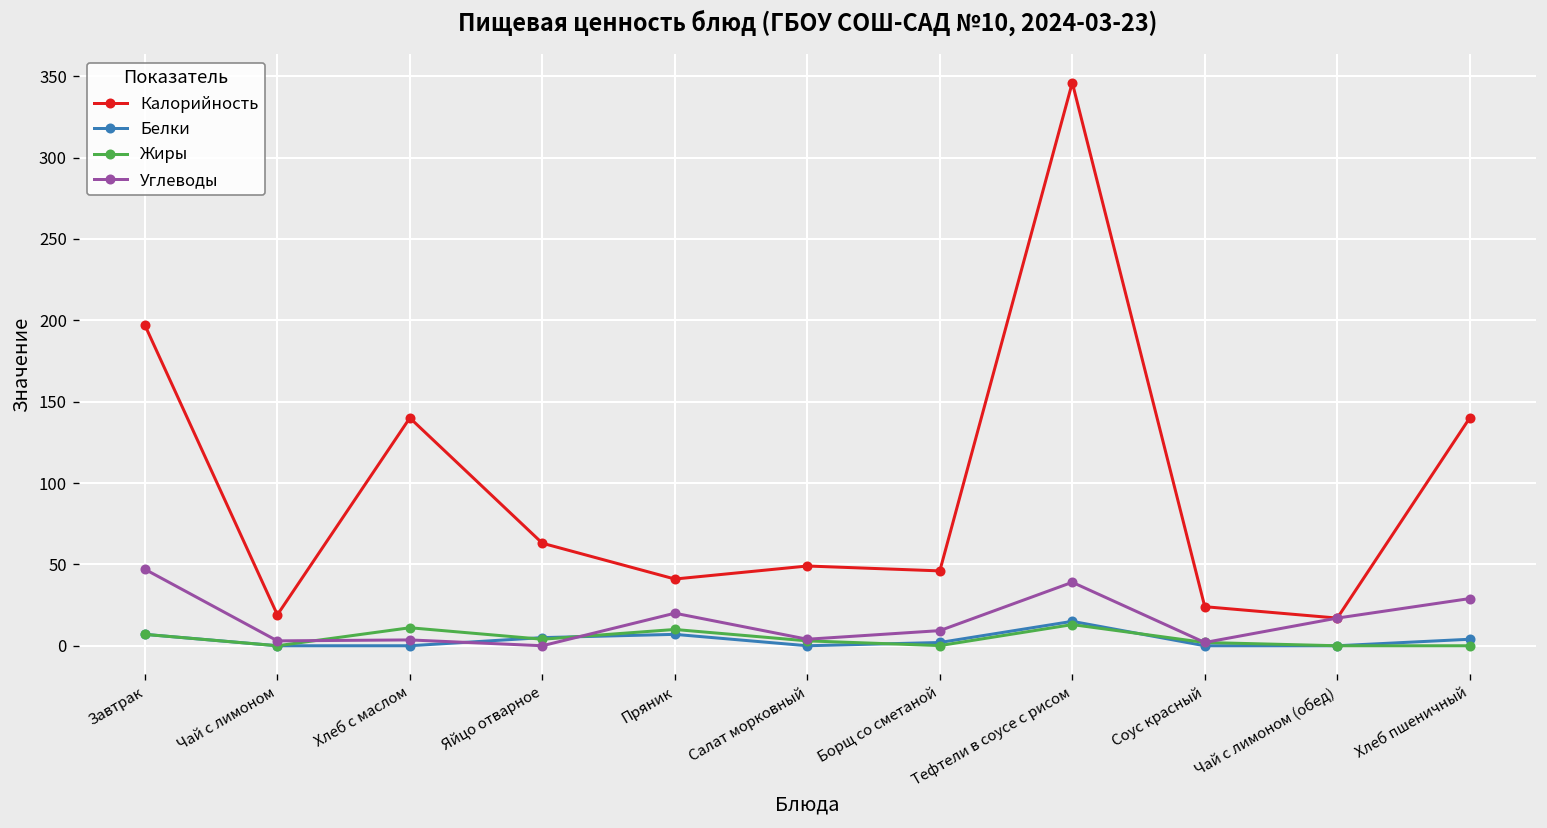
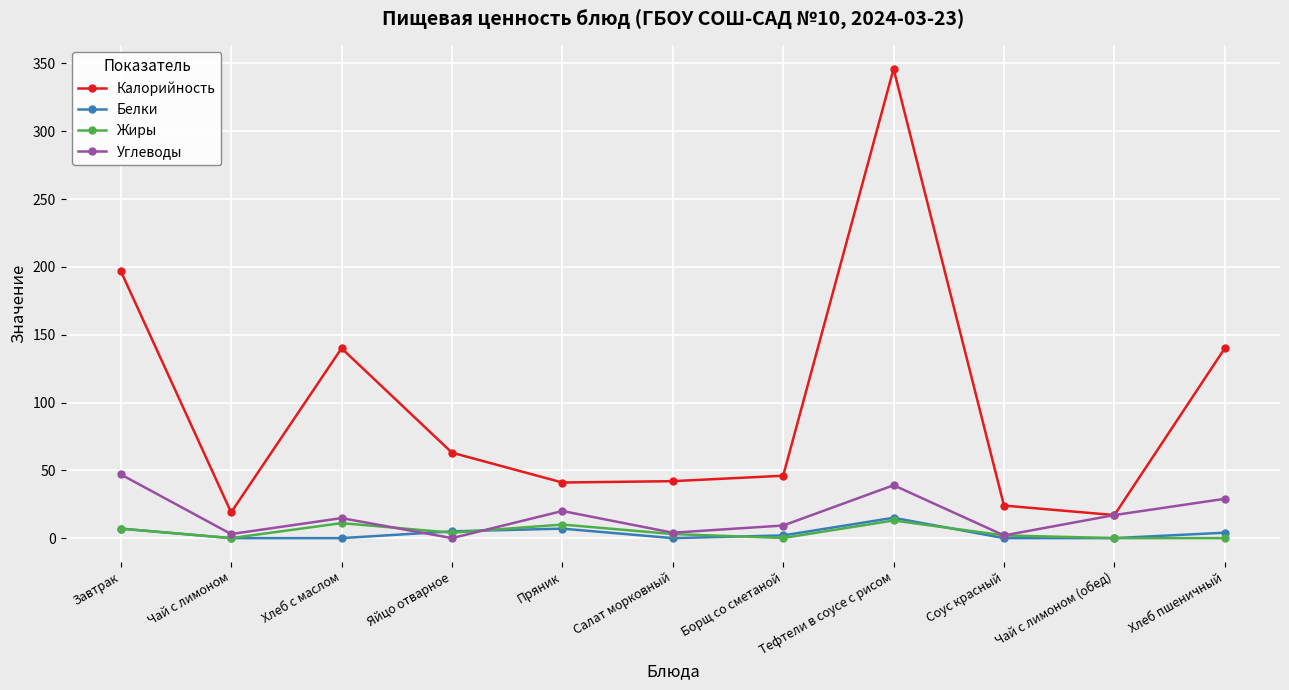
  {
    "Калорийность": {
      "Завтрак": 197,
      "Чай с лимоном": 19,
      "Хлеб с маслом": 140,
      "Яйцо отварное": 63,
      "Пряник": 41,
-     "Салат морковный": 49,
+     "Салат морковный": 42,
      "Борщ со сметаной": 46,
      "Тефтели в соусе с рисом": 346,
      "Соус красный": 24,
      "Хлеб пшеничный": 140
    },
    "Белки": {
      "Хлеб с маслом": 0,
      "Пряник": 7,
      "Салат морковный": 0,
      "Борщ со сметаной": 2,
      "Тефтели в соусе с рисом": 15,
      "Соус красный": 0,
      "Хлеб пшеничный": 4
    },
    "Жиры": {
      "Хлеб с маслом": 11,
      "Пряник": 10,
      "Борщ со сметаной": 0,
      "Тефтели в соусе с рисом": 13,
      "Хлеб пшеничный": 0
    },
    "Углеводы": {
      "Завтрак": 47,
      "Чай с лимоном": 3,
-     "Хлеб с маслом": 4,
+     "Хлеб с маслом": 15,
      "Яйцо отварное": 0,
      "Пряник": 20,
      "Борщ со сметаной": 9,
      "Тефтели в соусе с рисом": 39,
      "Хлеб пшеничный": 29
    }
  }
